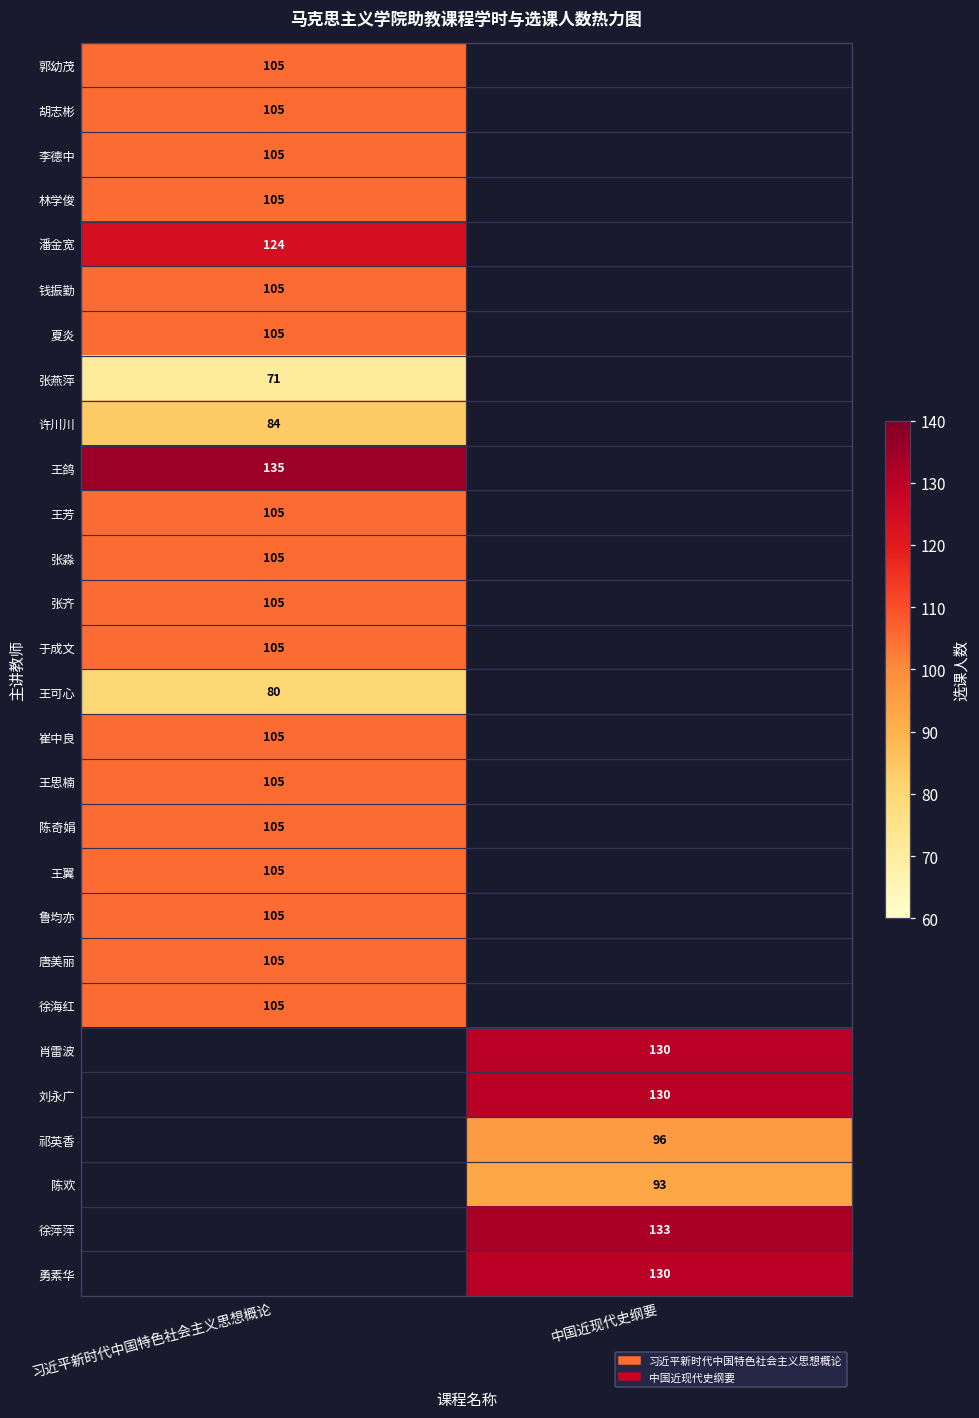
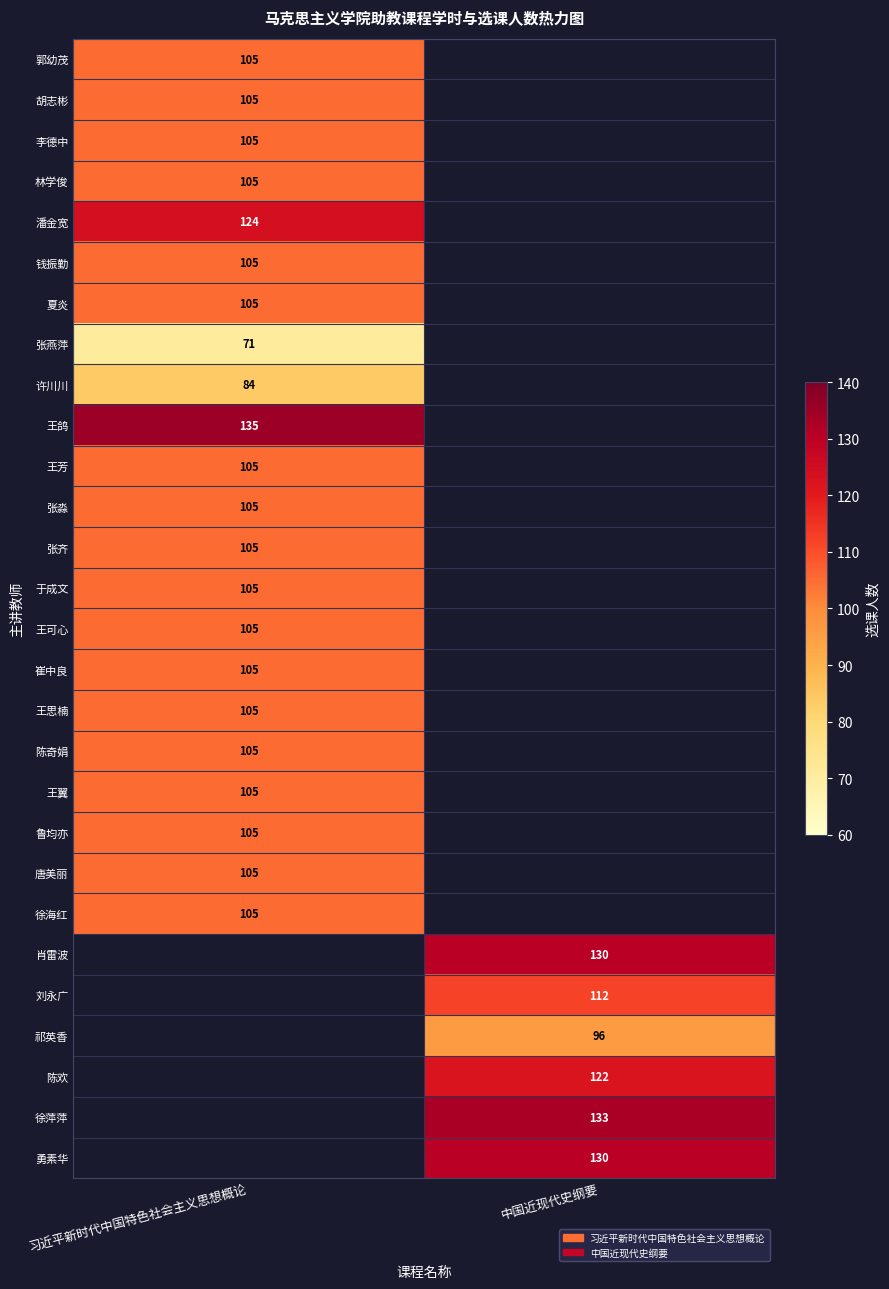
  {
    "郭幼茂": {
      "习近平新时代中国特色社会主义思想概论": 105
    },
    "胡志彬": {
      "习近平新时代中国特色社会主义思想概论": 105
    },
    "李德中": {
      "习近平新时代中国特色社会主义思想概论": 105
    },
    "林学俊": {
      "习近平新时代中国特色社会主义思想概论": 105
    },
    "潘金宽": {
      "习近平新时代中国特色社会主义思想概论": 124
    },
    "钱振勤": {
      "习近平新时代中国特色社会主义思想概论": 105
    },
    "夏炎": {
      "习近平新时代中国特色社会主义思想概论": 105
    },
    "张燕萍": {
      "习近平新时代中国特色社会主义思想概论": 71
    },
    "许川川": {
      "习近平新时代中国特色社会主义思想概论": 84
    },
    "王鸽": {
      "习近平新时代中国特色社会主义思想概论": 135
    },
    "王芳": {
      "习近平新时代中国特色社会主义思想概论": 105
    },
    "张淼": {
      "习近平新时代中国特色社会主义思想概论": 105
    },
    "张齐": {
      "习近平新时代中国特色社会主义思想概论": 105
    },
    "于成文": {
      "习近平新时代中国特色社会主义思想概论": 105
    },
    "王可心": {
-     "习近平新时代中国特色社会主义思想概论": 80
+     "习近平新时代中国特色社会主义思想概论": 105
    },
    "崔中良": {
      "习近平新时代中国特色社会主义思想概论": 105
    },
    "王思楠": {
      "习近平新时代中国特色社会主义思想概论": 105
    },
    "陈奇娟": {
      "习近平新时代中国特色社会主义思想概论": 105
    },
    "王翼": {
      "习近平新时代中国特色社会主义思想概论": 105
    },
    "鲁均亦": {
      "习近平新时代中国特色社会主义思想概论": 105
    },
    "唐美丽": {
      "习近平新时代中国特色社会主义思想概论": 105
    },
    "徐海红": {
      "习近平新时代中国特色社会主义思想概论": 105
    },
    "肖雷波": {
      "中国近现代史纲要": 130
    },
    "刘永广": {
-     "中国近现代史纲要": 130
+     "中国近现代史纲要": 112
    },
    "祁英香": {
      "中国近现代史纲要": 96
    },
    "陈欢": {
-     "中国近现代史纲要": 93
+     "中国近现代史纲要": 122
    },
    "徐萍萍": {
      "中国近现代史纲要": 133
    },
    "勇素华": {
      "中国近现代史纲要": 130
    }
  }
